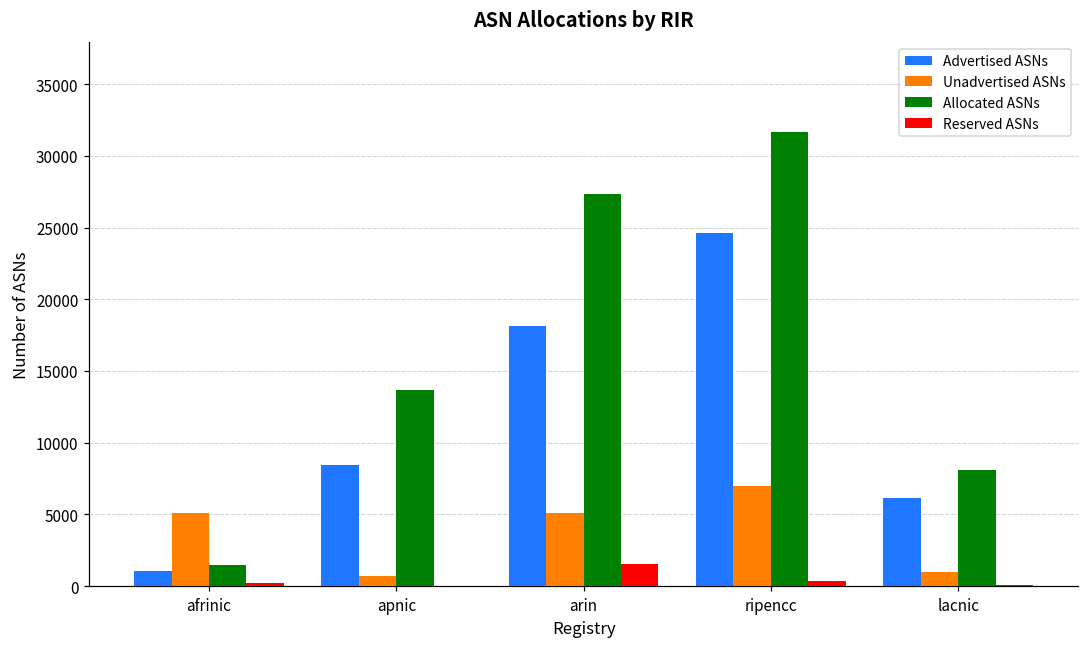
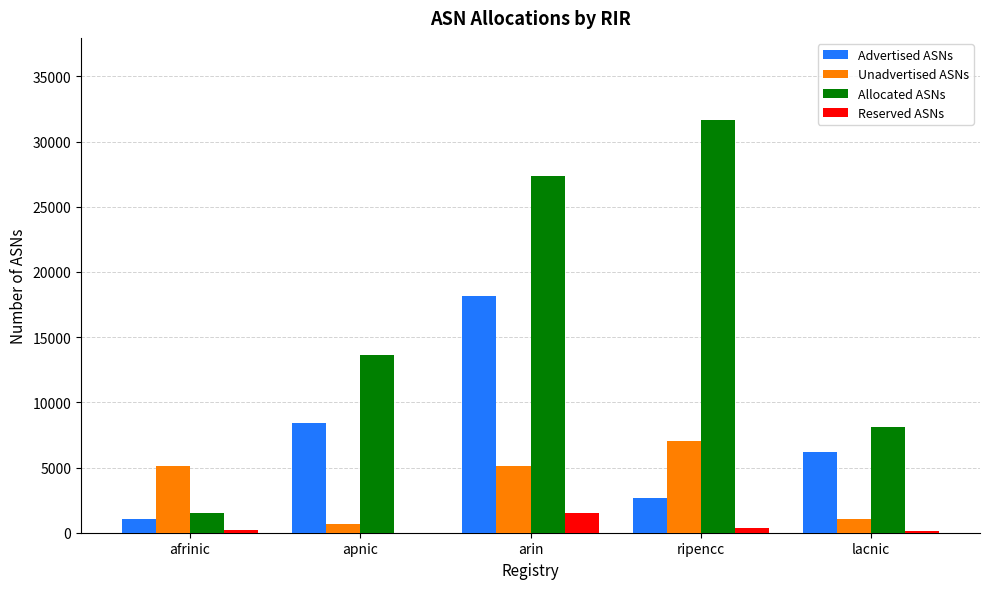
  {
    "Advertised ASNs": {
      "afrinic": 1100,
      "apnic": 8400,
      "arin": 18200,
-     "ripencc": 24600,
+     "ripencc": 2700,
      "lacnic": 6200
    },
    "Unadvertised ASNs": {
      "afrinic": 5100,
      "apnic": 700,
      "arin": 5100,
      "ripencc": 7000,
      "lacnic": 1000
    },
    "Allocated ASNs": {
      "afrinic": 1500,
      "apnic": 13700,
      "arin": 27300,
      "ripencc": 31600,
      "lacnic": 8100
    },
    "Reserved ASNs": {
      "afrinic": 200,
      "apnic": 0,
      "arin": 1500,
      "ripencc": 400
    }
  }
